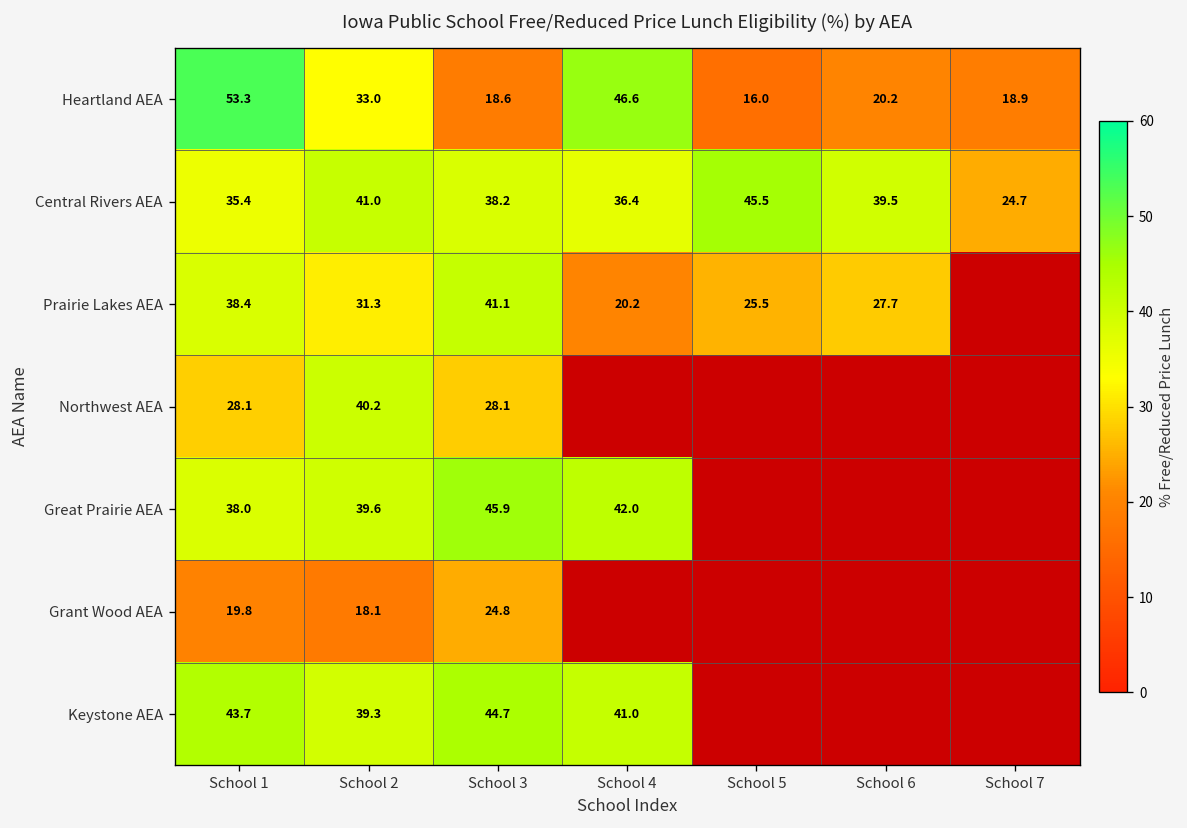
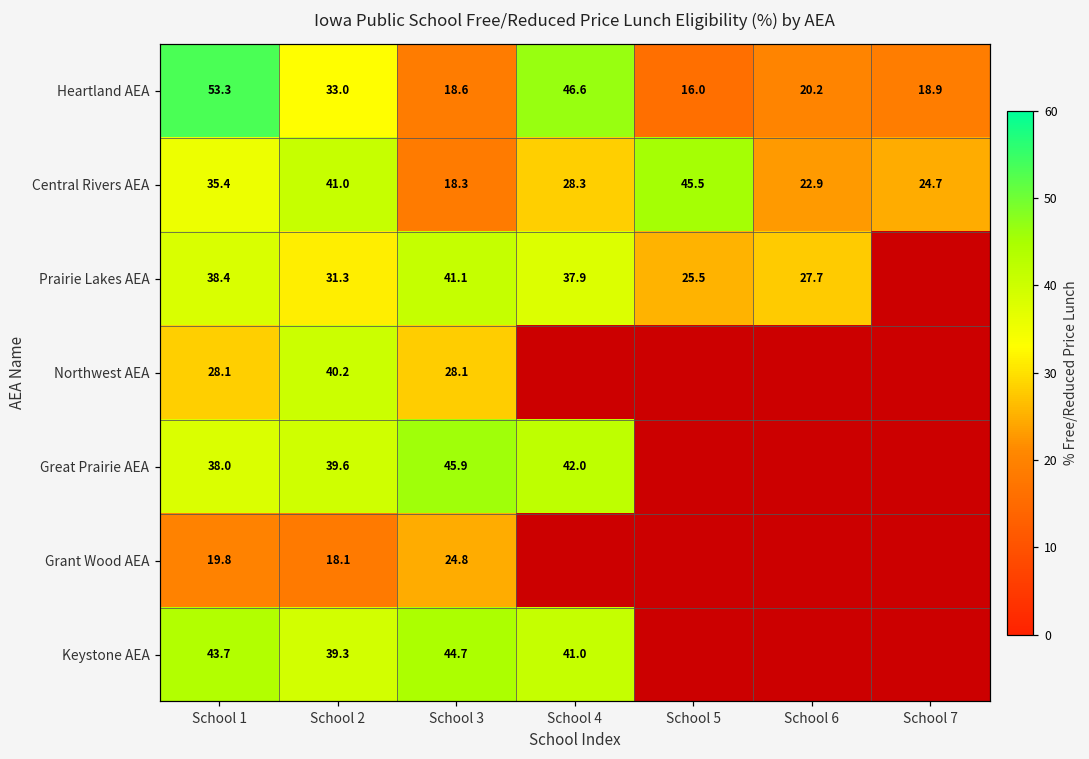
  {
    "Heartland AEA": {
      "School 1": 53.3,
      "School 2": 33.0,
      "School 3": 18.6,
      "School 4": 46.6,
      "School 5": 16.0,
      "School 6": 20.2,
      "School 7": 18.9
    },
    "Central Rivers AEA": {
      "School 1": 35.4,
      "School 2": 41.0,
-     "School 3": 38.2,
-     "School 4": 36.4,
+     "School 3": 18.3,
+     "School 4": 28.3,
      "School 5": 45.5,
-     "School 6": 39.5,
+     "School 6": 22.9,
      "School 7": 24.7
    },
    "Prairie Lakes AEA": {
      "School 1": 38.4,
      "School 2": 31.3,
      "School 3": 41.1,
-     "School 4": 20.2,
+     "School 4": 37.9,
      "School 5": 25.5,
      "School 6": 27.7
    },
    "Northwest AEA": {
      "School 1": 28.1,
      "School 2": 40.2,
      "School 3": 28.1
    },
    "Great Prairie AEA": {
      "School 1": 38.0,
      "School 2": 39.6,
      "School 3": 45.9,
      "School 4": 42.0
    },
    "Grant Wood AEA": {
      "School 1": 19.8,
      "School 2": 18.1,
      "School 3": 24.8
    },
    "Keystone AEA": {
      "School 1": 43.7,
      "School 2": 39.3,
      "School 3": 44.7,
      "School 4": 41.0
    }
  }
